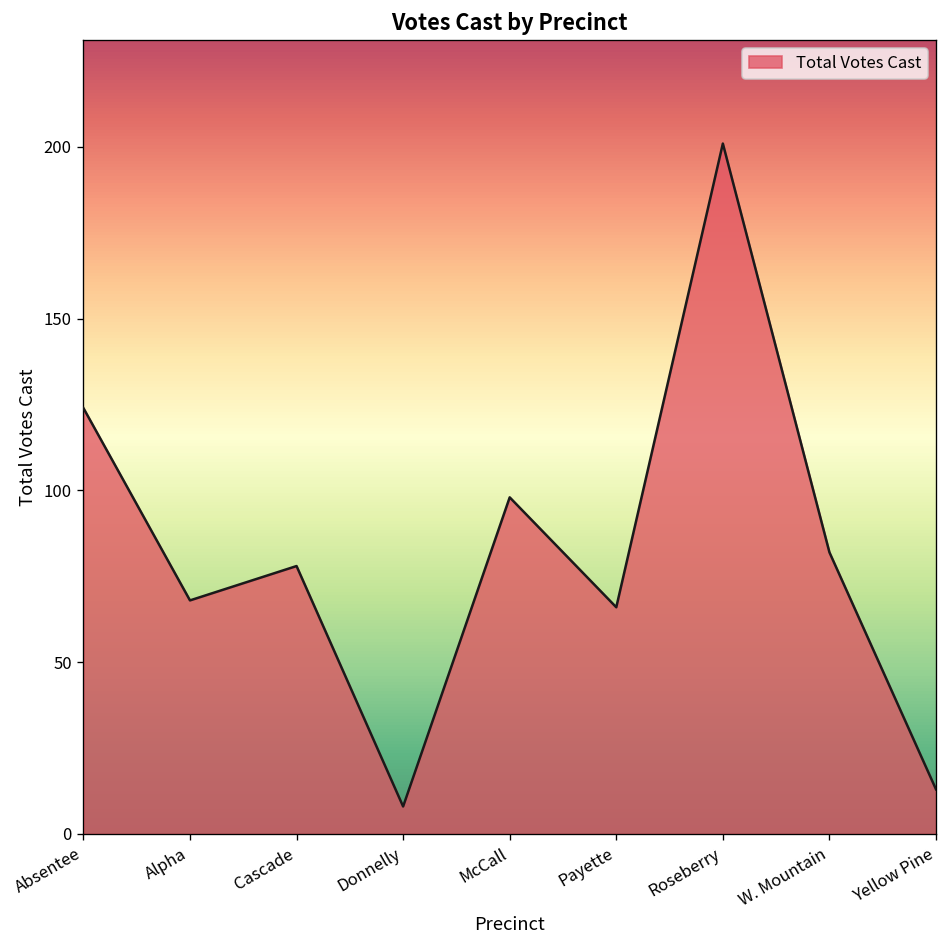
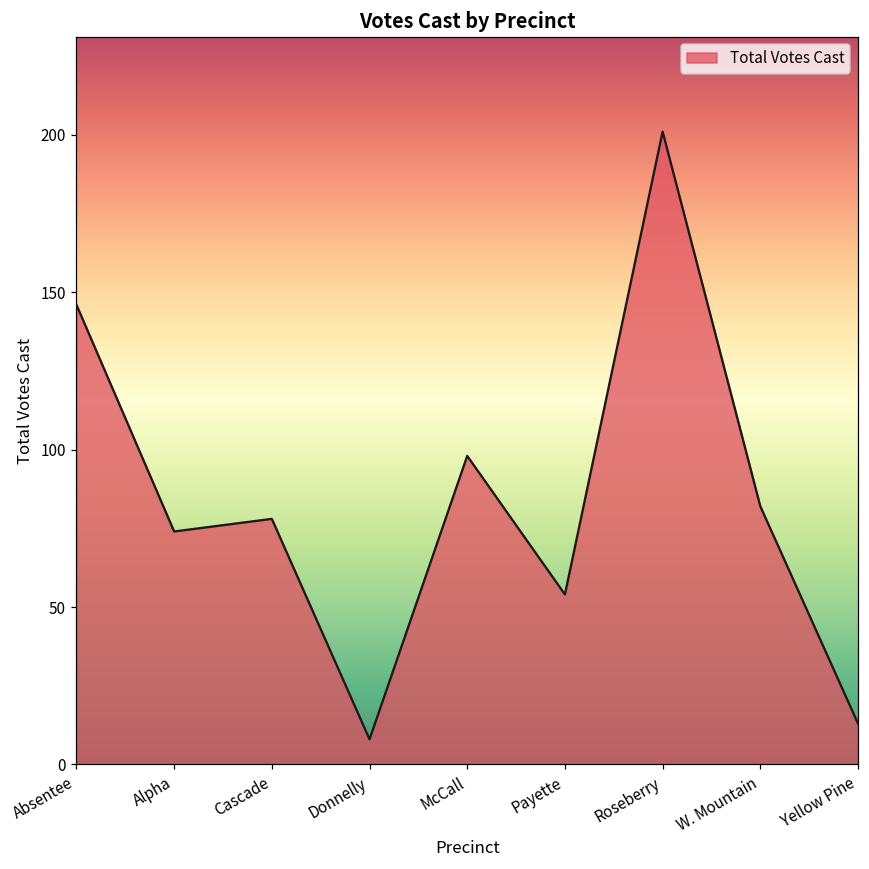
  {
-   "Absentee": 124,
-   "Alpha": 68,
+   "Absentee": 146,
+   "Alpha": 74,
    "Cascade": 78,
    "Donnelly": 8,
    "McCall": 98,
-   "Payette": 66,
+   "Payette": 54,
    "Roseberry": 201,
    "W. Mountain": 82,
    "Yellow Pine": 13
  }
